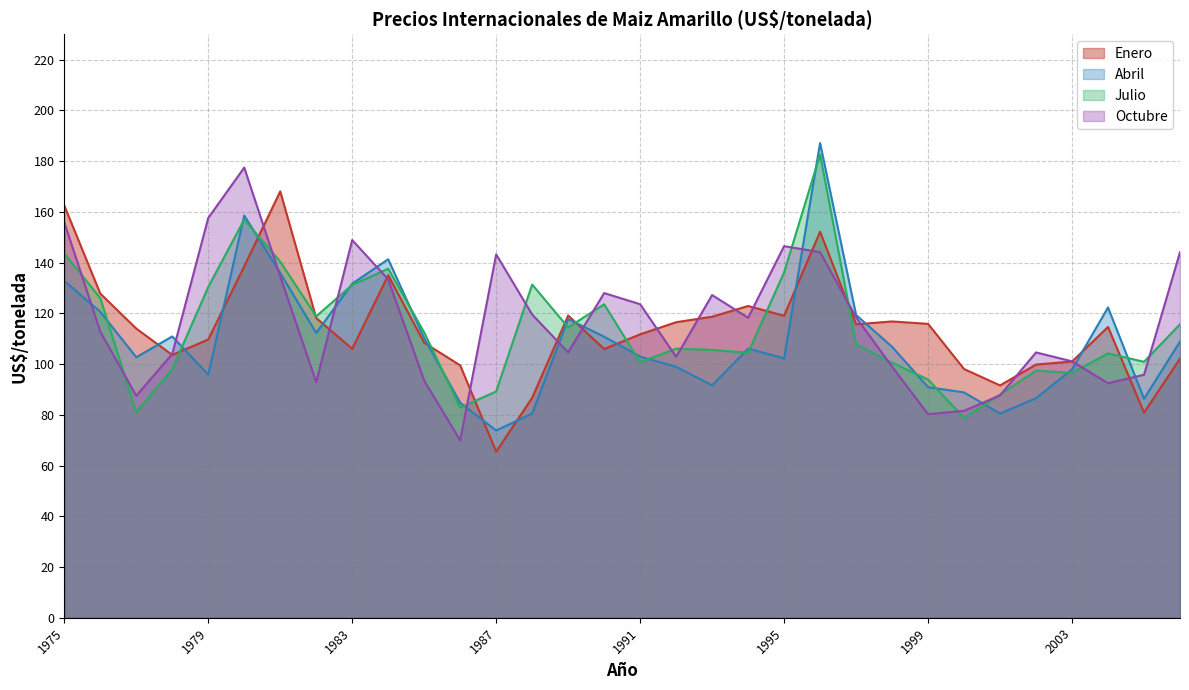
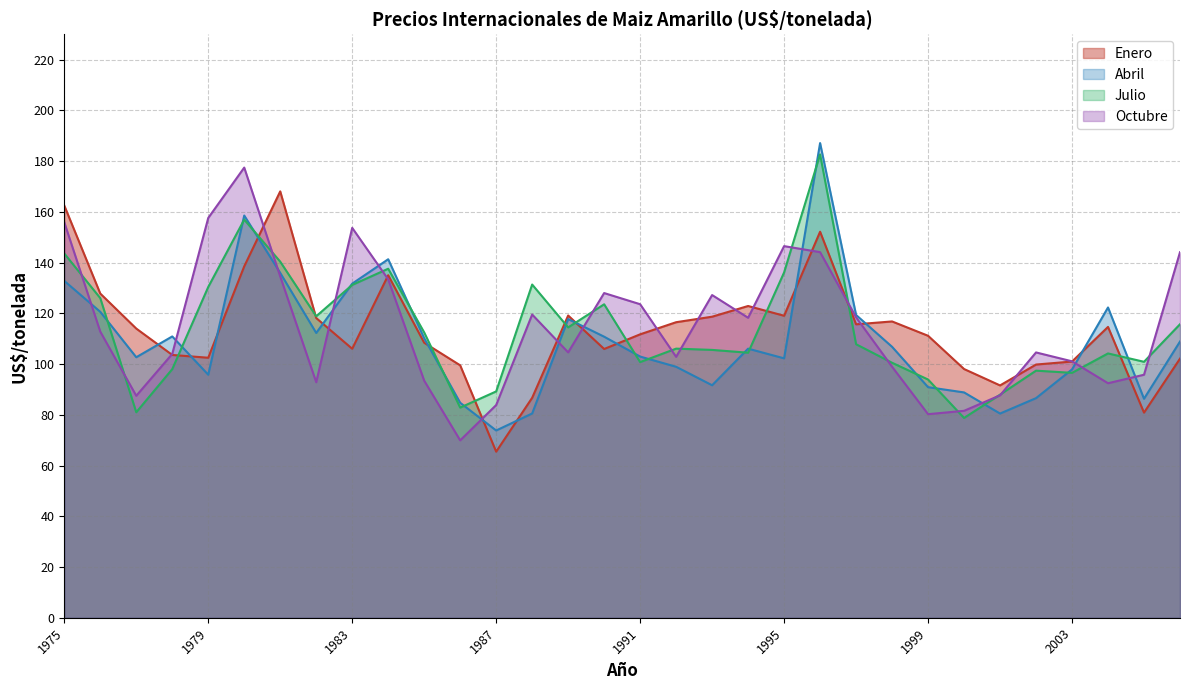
  {
    "Enero": {
      "1975": 163,
-     "1979": 110,
+     "1979": 103,
      "1983": 106,
      "1987": 65,
      "1991": 112,
      "1995": 119,
-     "1999": 116
+     "1999": 111
    },
    "Octubre": {
      "1975": 156,
      "1979": 158,
-     "1983": 149,
-     "1987": 143,
+     "1983": 154,
+     "1987": 84,
      "1991": 124,
      "1995": 147,
      "1999": 80
    }
  }
